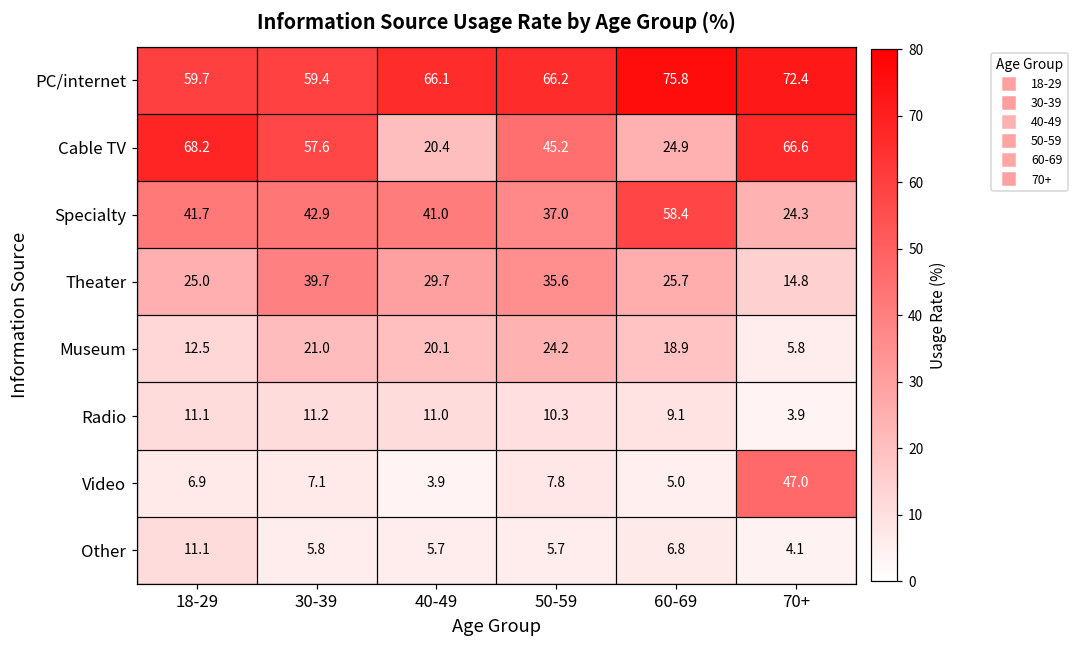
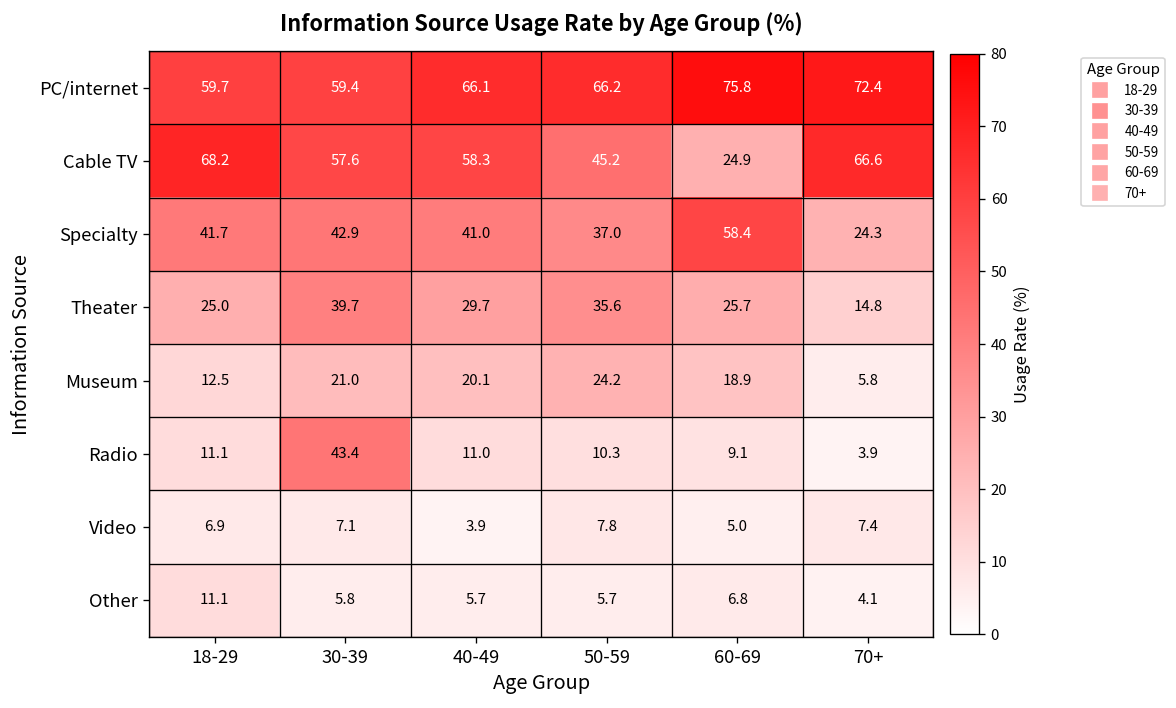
  {
    "PC/internet": {
      "18-29": 59.7,
      "30-39": 59.4,
      "40-49": 66.1,
      "50-59": 66.2,
      "60-69": 75.8,
      "70+": 72.4
    },
    "Cable TV": {
      "18-29": 68.2,
      "30-39": 57.6,
-     "40-49": 20.4,
+     "40-49": 58.3,
      "50-59": 45.2,
      "60-69": 24.9,
      "70+": 66.6
    },
    "Specialty": {
      "18-29": 41.7,
      "30-39": 42.9,
      "40-49": 41.0,
      "50-59": 37.0,
      "60-69": 58.4,
      "70+": 24.3
    },
    "Theater": {
      "18-29": 25.0,
      "30-39": 39.7,
      "40-49": 29.7,
      "50-59": 35.6,
      "60-69": 25.7,
      "70+": 14.8
    },
    "Museum": {
      "18-29": 12.5,
      "30-39": 21.0,
      "40-49": 20.1,
      "50-59": 24.2,
      "60-69": 18.9,
      "70+": 5.8
    },
    "Radio": {
      "18-29": 11.1,
-     "30-39": 11.2,
+     "30-39": 43.4,
      "40-49": 11.0,
      "50-59": 10.3,
      "60-69": 9.1,
      "70+": 3.9
    },
    "Video": {
      "18-29": 6.9,
      "30-39": 7.1,
      "40-49": 3.9,
      "50-59": 7.8,
      "60-69": 5.0,
-     "70+": 47.0
+     "70+": 7.4
    },
    "Other": {
      "18-29": 11.1,
      "30-39": 5.8,
      "40-49": 5.7,
      "50-59": 5.7,
      "60-69": 6.8,
      "70+": 4.1
    }
  }
